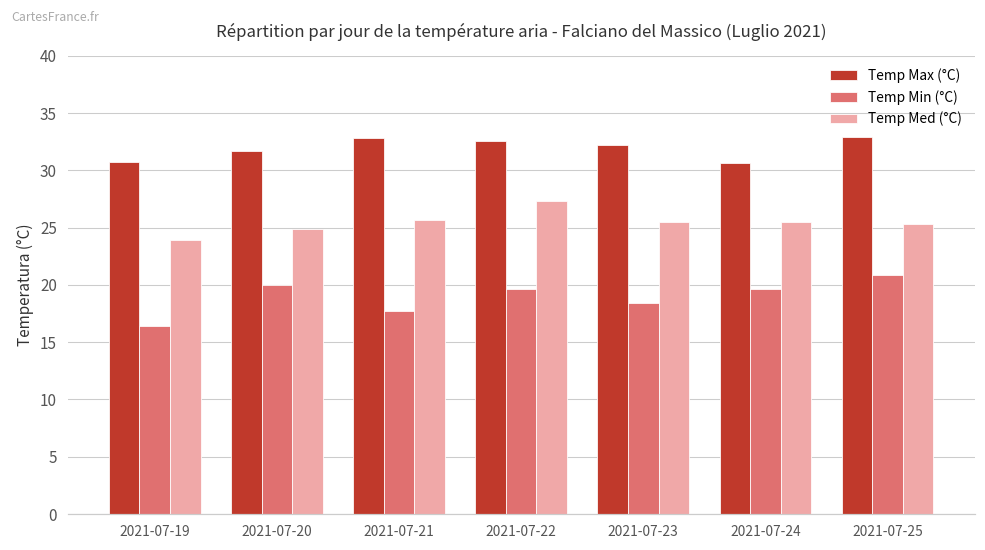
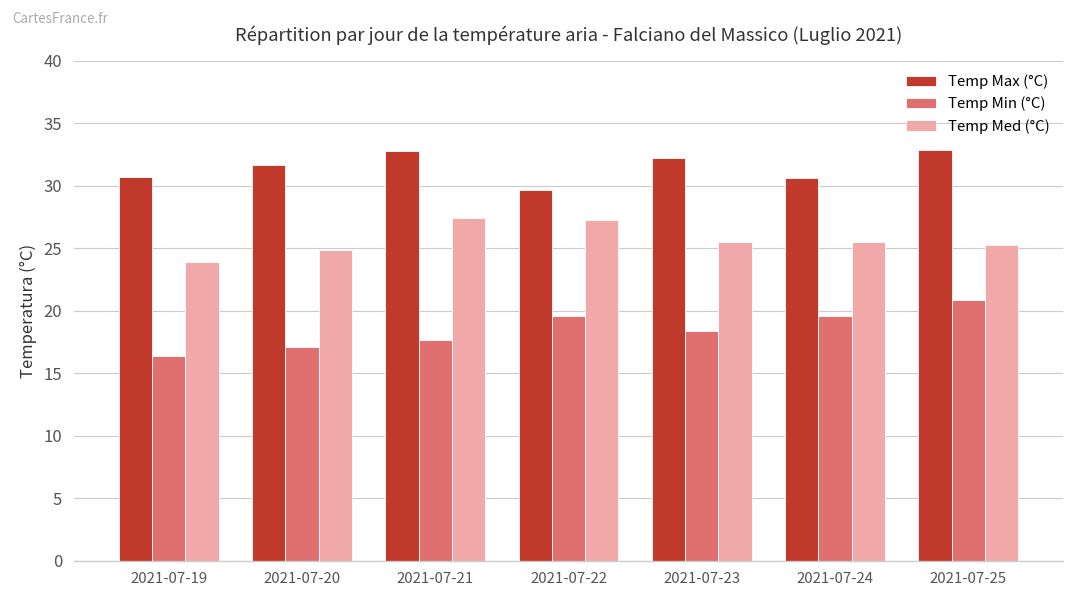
  {
    "Temp Max (°C)": {
      "2021-07-19": 30.7,
      "2021-07-20": 31.7,
      "2021-07-21": 32.8,
-     "2021-07-22": 32.6,
+     "2021-07-22": 29.7,
      "2021-07-23": 32.2,
      "2021-07-24": 30.6,
      "2021-07-25": 32.9
    },
    "Temp Min (°C)": {
      "2021-07-19": 16.4,
-     "2021-07-20": 20.0,
+     "2021-07-20": 17.1,
      "2021-07-21": 17.7,
      "2021-07-22": 19.6,
      "2021-07-23": 18.4,
      "2021-07-24": 19.6,
      "2021-07-25": 20.9
    },
    "Temp Med (°C)": {
      "2021-07-19": 23.9,
      "2021-07-20": 24.9,
-     "2021-07-21": 25.7,
+     "2021-07-21": 27.4,
      "2021-07-22": 27.3,
      "2021-07-23": 25.5,
      "2021-07-24": 25.5,
      "2021-07-25": 25.3
    }
  }
